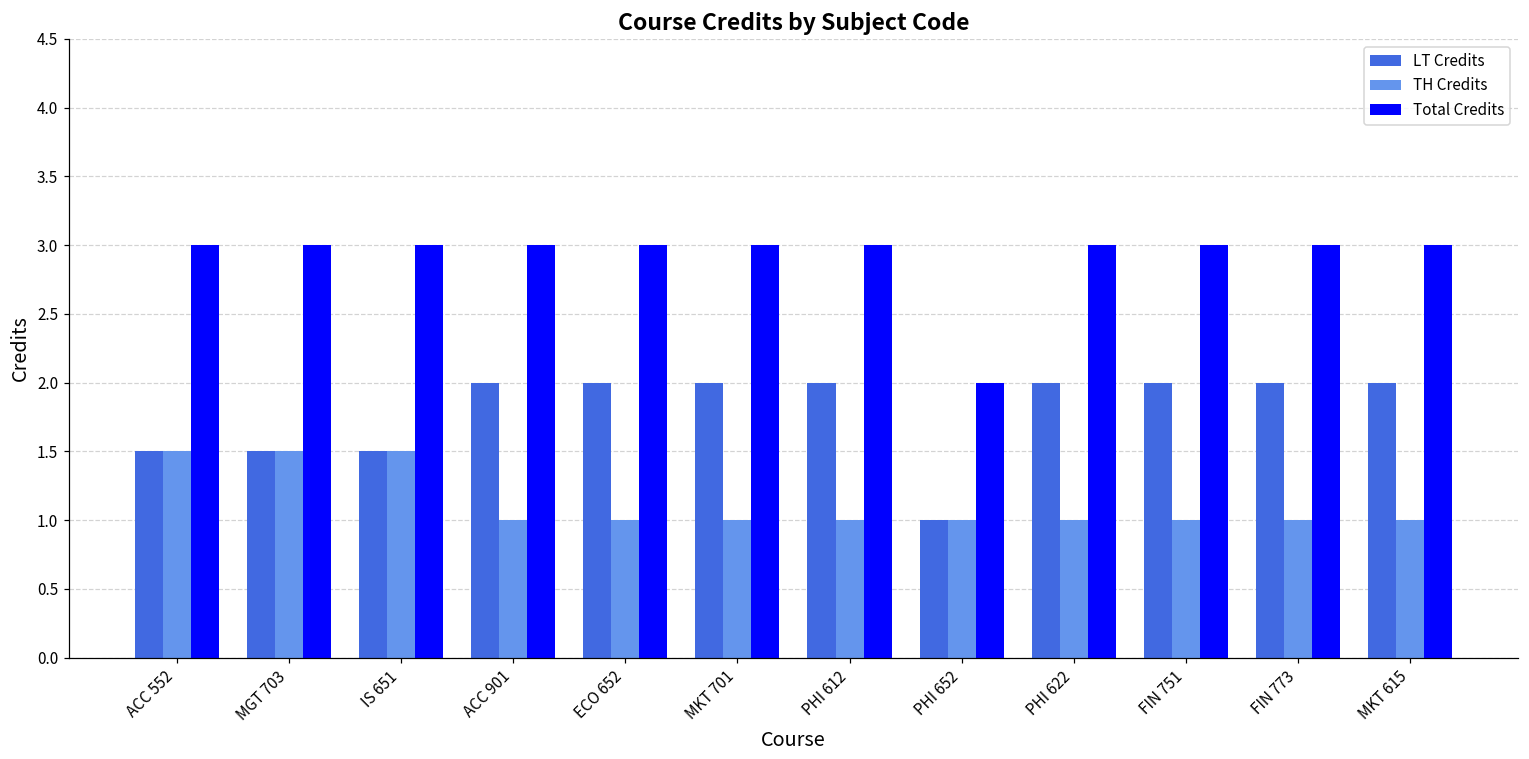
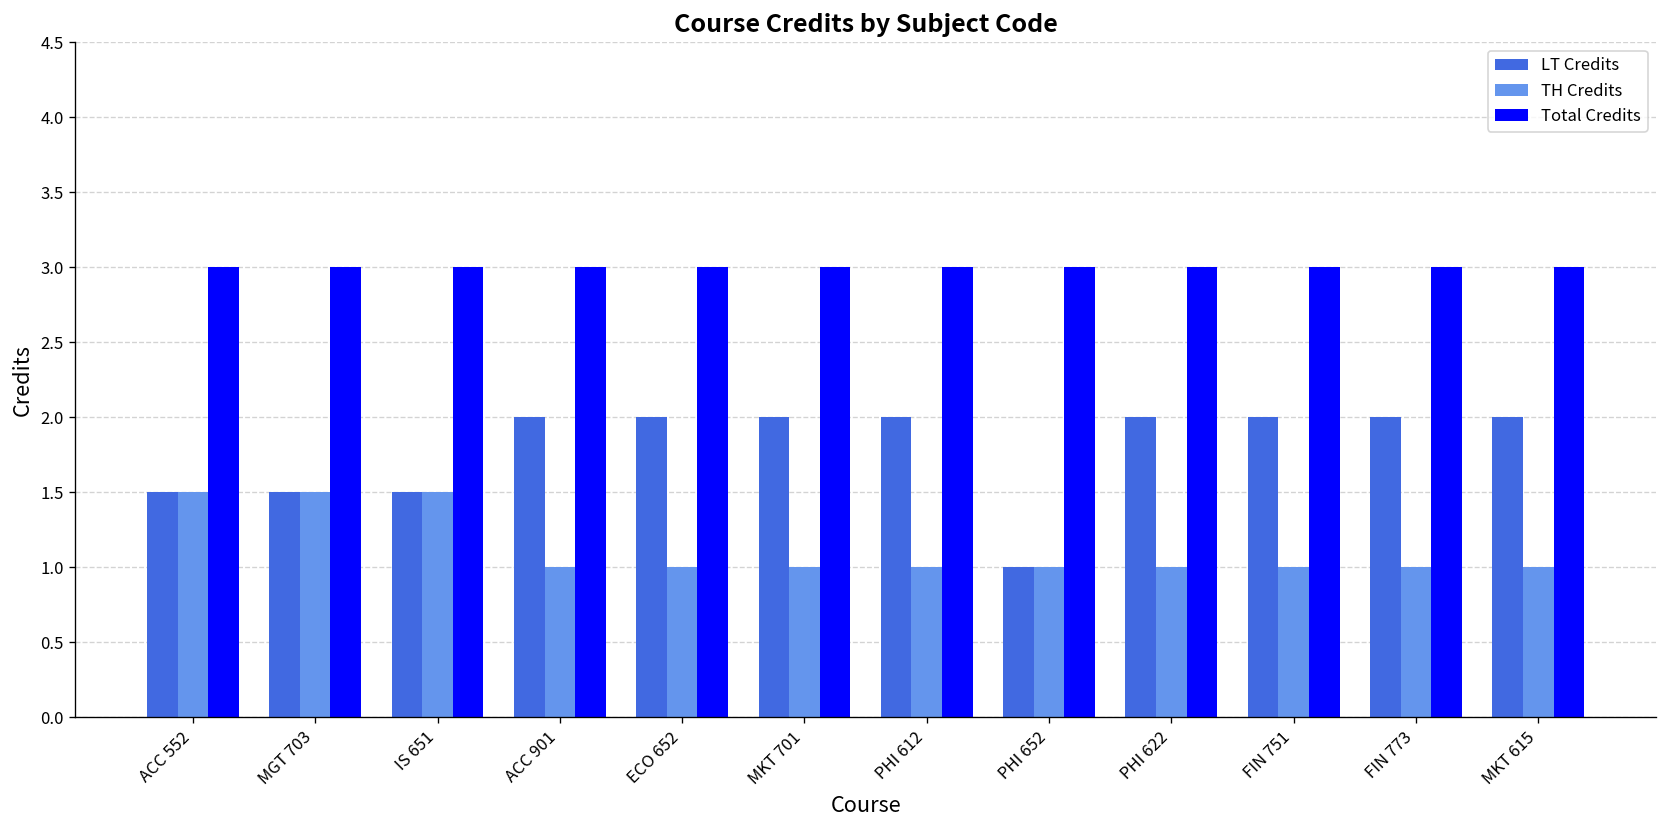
  {
    "Total Credits": {
      "ACC 552": 3,
      "MGT 703": 3,
      "IS 651": 3,
      "ACC 901": 3,
      "ECO 652": 3,
      "MKT 701": 3,
      "PHI 612": 3,
-     "PHI 652": 2,
+     "PHI 652": 3,
      "PHI 622": 3,
      "FIN 751": 3,
      "FIN 773": 3,
      "MKT 615": 3
    }
  }
